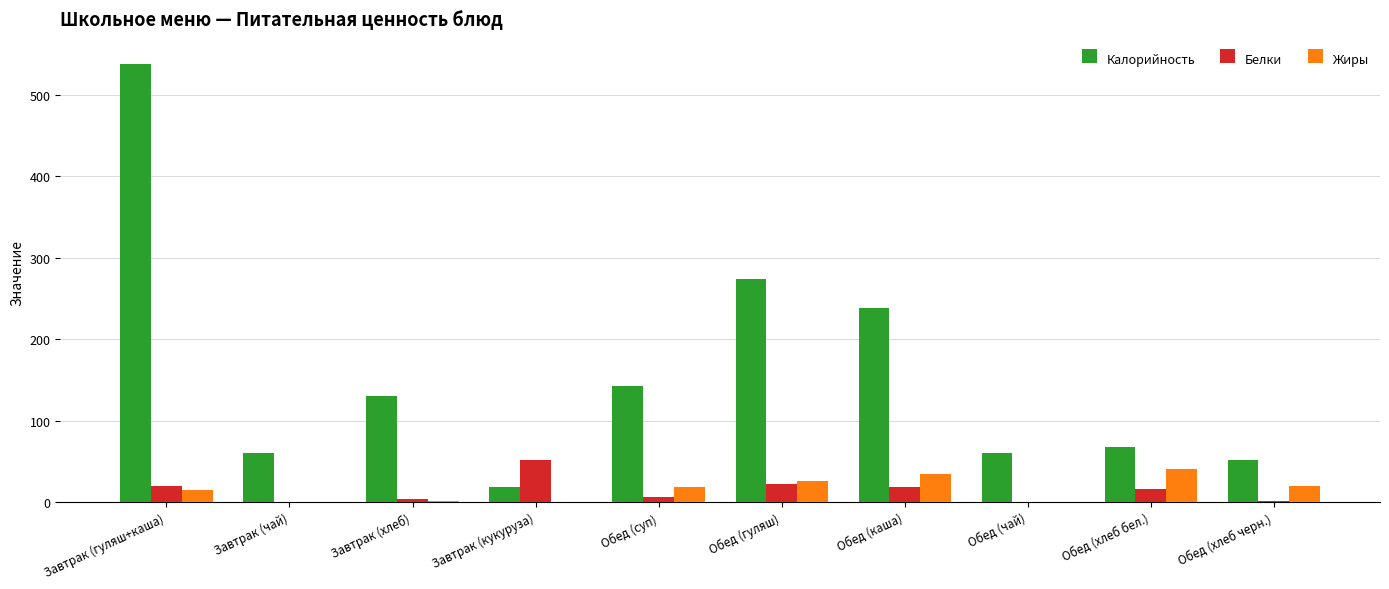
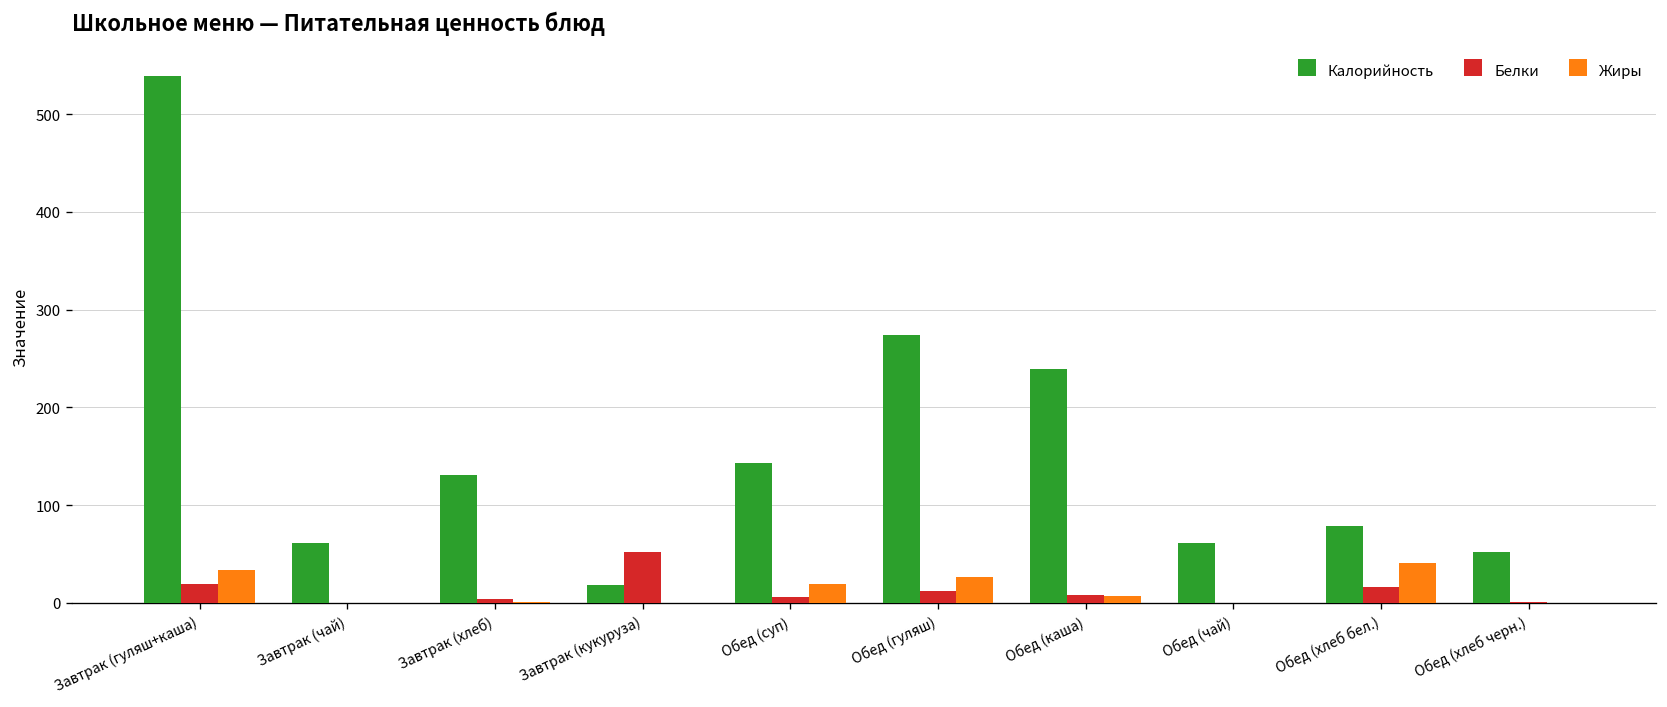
  {
    "Калорийность": {
      "Завтрак (гуляш+каша)": 540,
      "Завтрак (чай)": 60,
      "Завтрак (хлеб)": 130,
      "Завтрак (кукуруза)": 20,
      "Обед (суп)": 140,
      "Обед (гуляш)": 270,
      "Обед (каша)": 240,
      "Обед (чай)": 60,
-     "Обед (хлеб бел.)": 70,
+     "Обед (хлеб бел.)": 80,
      "Обед (хлеб черн.)": 50
    },
    "Белки": {
      "Завтрак (гуляш+каша)": 20,
      "Завтрак (хлеб)": 0,
      "Завтрак (кукуруза)": 50,
      "Обед (суп)": 10,
-     "Обед (гуляш)": 20,
-     "Обед (каша)": 20,
+     "Обед (гуляш)": 10,
+     "Обед (каша)": 10,
      "Обед (хлеб бел.)": 20
    },
    "Жиры": {
-     "Завтрак (гуляш+каша)": 20,
+     "Завтрак (гуляш+каша)": 30,
      "Завтрак (чай)": 0,
      "Обед (суп)": 20,
      "Обед (гуляш)": 30,
-     "Обед (каша)": 40,
+     "Обед (каша)": 10,
      "Обед (чай)": 0,
      "Обед (хлеб бел.)": 40,
-     "Обед (хлеб черн.)": 20
+     "Обед (хлеб черн.)": 0
    }
  }
